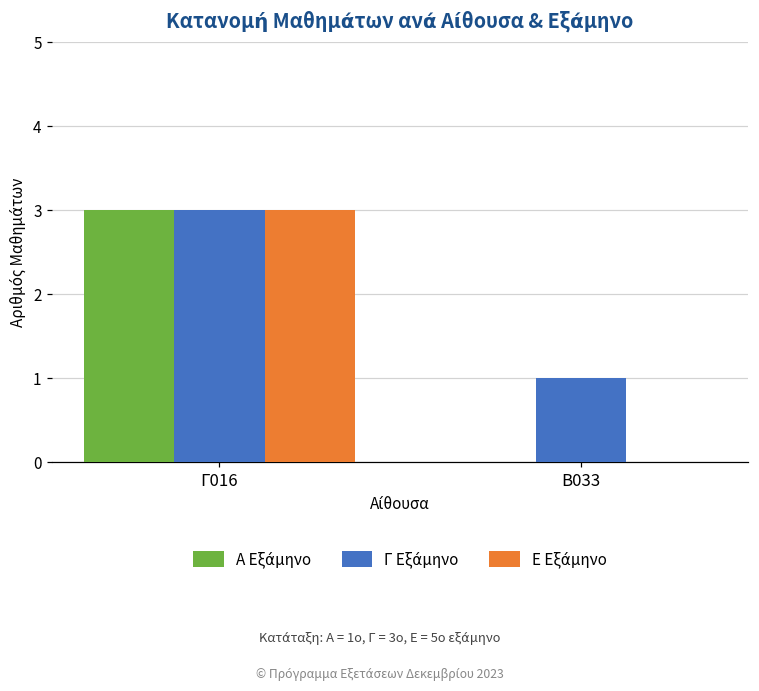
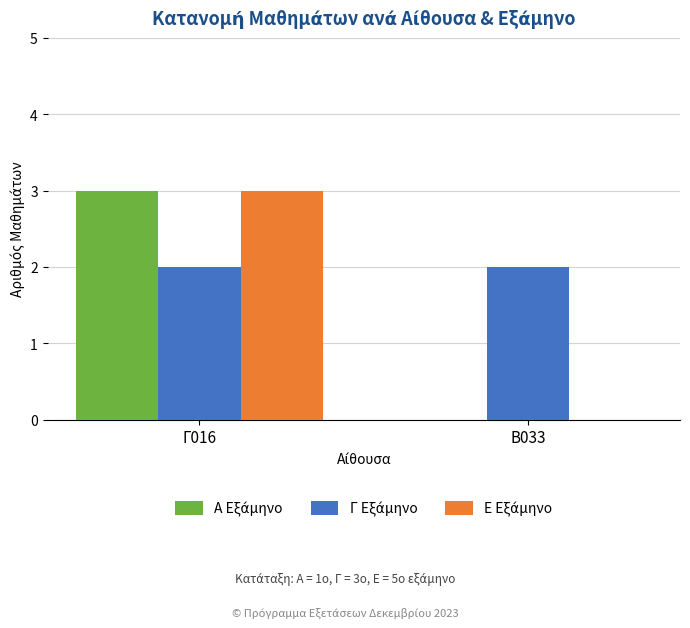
  {
    "Α Εξάμηνο": {
      "Γ016": 3,
      "Β033": 0
    },
    "Γ Εξάμηνο": {
-     "Γ016": 3,
-     "Β033": 1
+     "Γ016": 2,
+     "Β033": 2
    },
    "Ε Εξάμηνο": {
      "Γ016": 3,
      "Β033": 0
    }
  }
